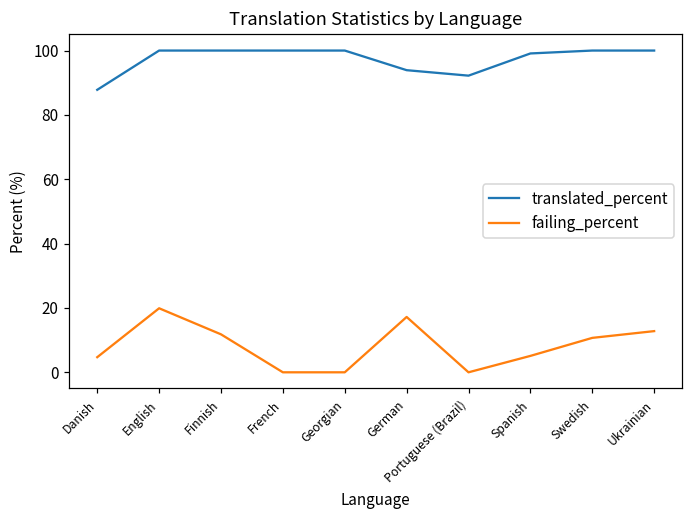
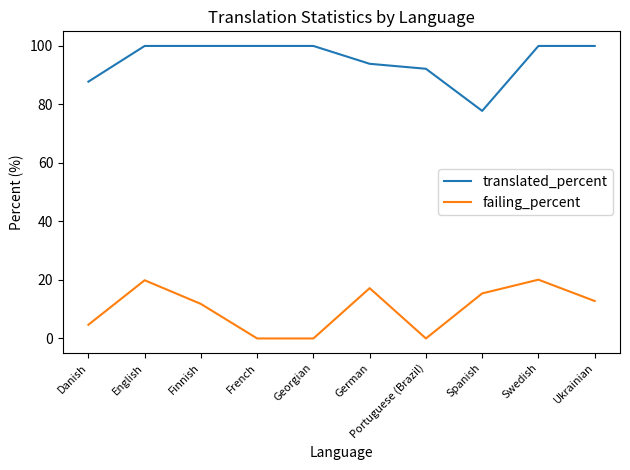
  {
    "translated_percent": {
      "Danish": 88,
      "English": 100,
      "Finnish": 100,
      "French": 100,
      "Georgian": 100,
      "German": 94,
      "Portuguese (Brazil)": 92,
-     "Spanish": 99,
+     "Spanish": 78,
      "Swedish": 100,
      "Ukrainian": 100
    },
    "failing_percent": {
      "Danish": 5,
      "English": 20,
      "Finnish": 12,
      "French": 0,
      "Georgian": 0,
      "German": 17,
      "Portuguese (Brazil)": 0,
-     "Spanish": 5,
-     "Swedish": 11,
+     "Spanish": 15,
+     "Swedish": 20,
      "Ukrainian": 13
    }
  }
